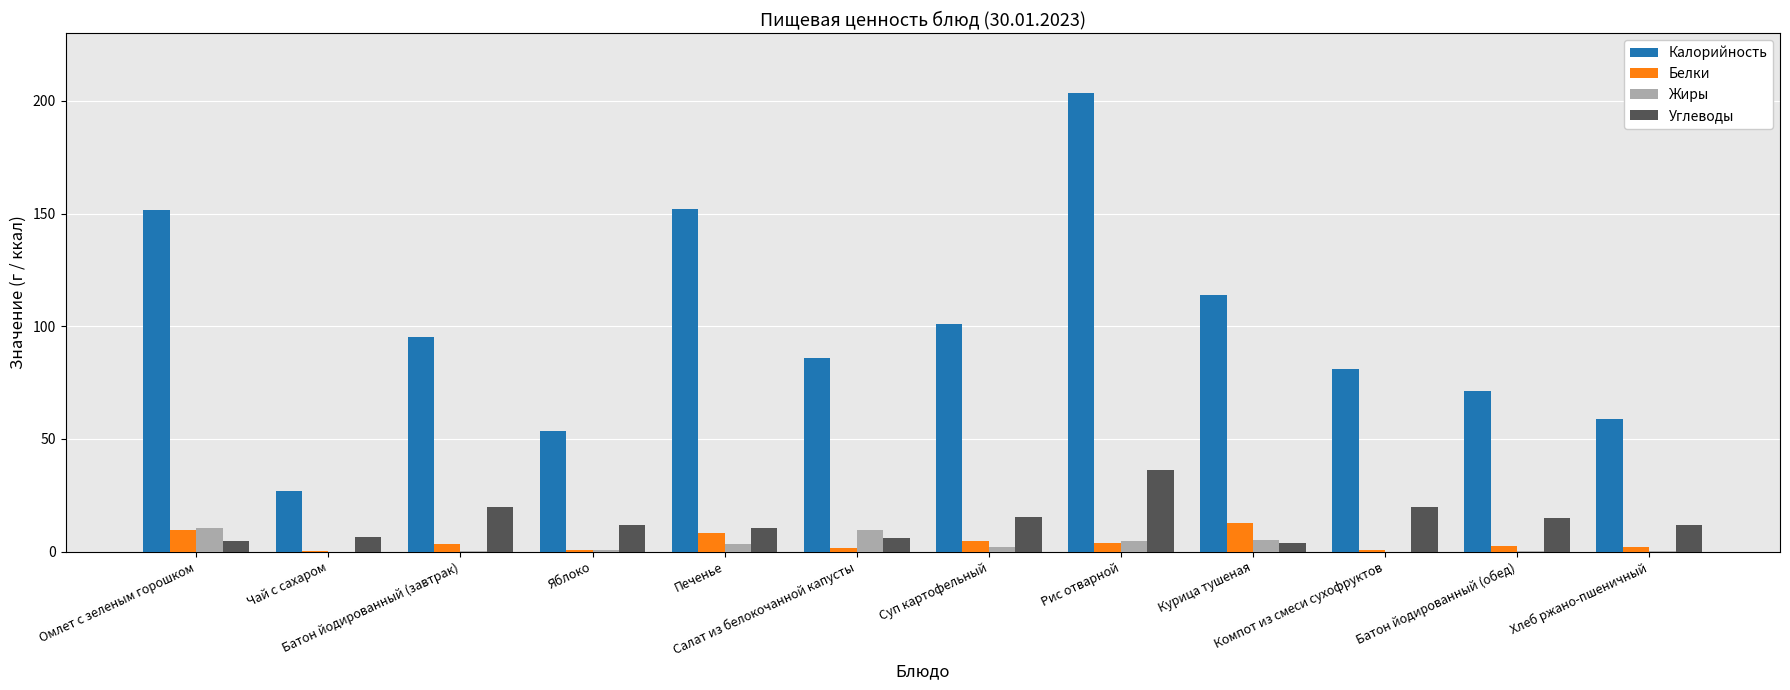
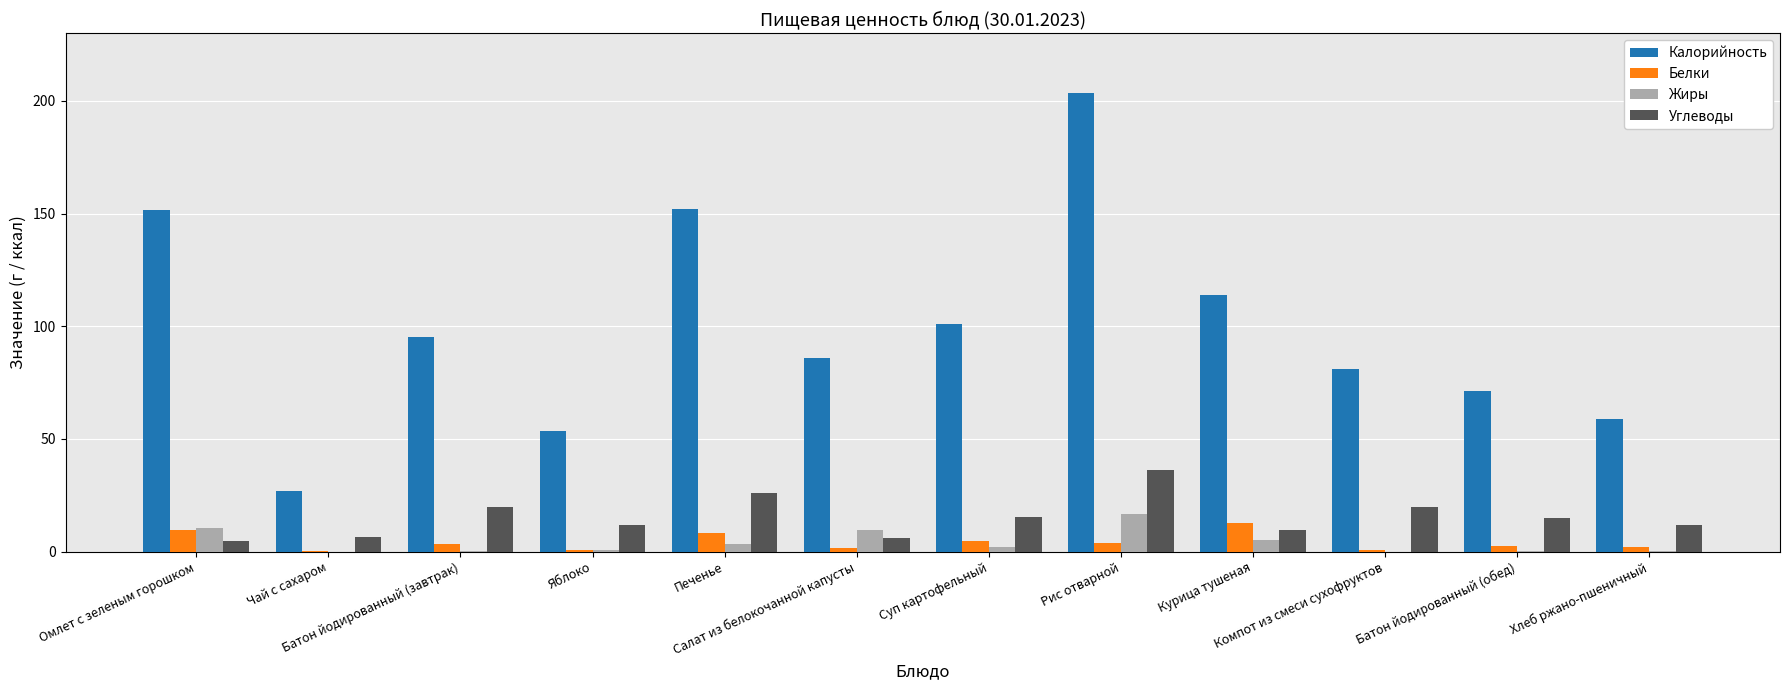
  {
    "Калорийность": {
      "Омлет с зеленым горошком": 152,
      "Чай с сахаром": 27,
      "Батон йодированный (завтрак)": 95,
      "Яблоко": 53,
      "Печенье": 152,
      "Салат из белокочанной капусты": 86,
      "Суп картофельный": 101,
      "Рис отварной": 204,
      "Курица тушеная": 114,
      "Компот из смеси сухофруктов": 81,
      "Батон йодированный (обед)": 71,
      "Хлеб ржано-пшеничный": 59
    },
    "Белки": {
      "Омлет с зеленым горошком": 10,
      "Батон йодированный (завтрак)": 3,
      "Печенье": 8,
      "Салат из белокочанной капусты": 2,
      "Суп картофельный": 5,
      "Рис отварной": 4,
      "Курица тушеная": 13,
      "Батон йодированный (обед)": 2,
      "Хлеб ржано-пшеничный": 2
    },
    "Жиры": {
      "Омлет с зеленым горошком": 11,
      "Чай с сахаром": 0,
      "Печенье": 3,
      "Салат из белокочанной капусты": 10,
      "Суп картофельный": 2,
-     "Рис отварной": 5,
+     "Рис отварной": 17,
      "Курица тушеная": 5,
      "Компот из смеси сухофруктов": 0
    },
    "Углеводы": {
      "Омлет с зеленым горошком": 5,
      "Чай с сахаром": 6,
      "Батон йодированный (завтрак)": 20,
      "Яблоко": 12,
-     "Печенье": 11,
+     "Печенье": 26,
      "Салат из белокочанной капусты": 6,
      "Суп картофельный": 16,
      "Рис отварной": 36,
-     "Курица тушеная": 4,
+     "Курица тушеная": 10,
      "Компот из смеси сухофруктов": 20,
      "Батон йодированный (обед)": 15,
      "Хлеб ржано-пшеничный": 12
    }
  }
